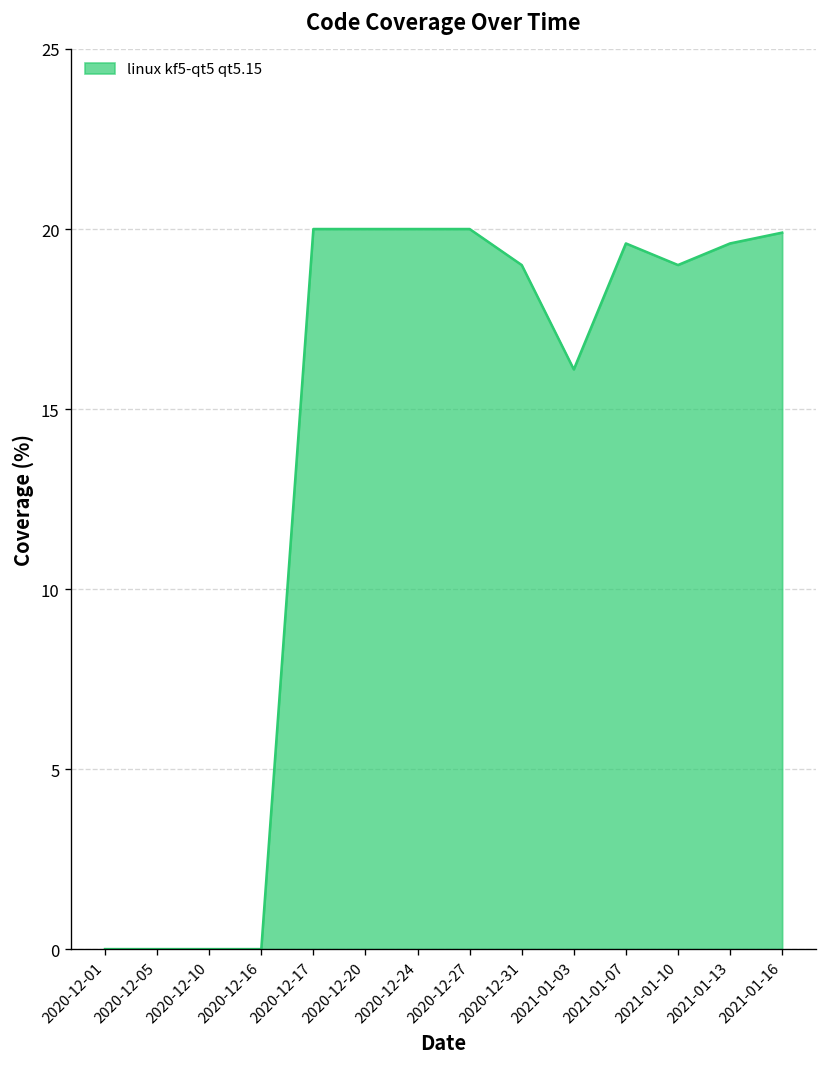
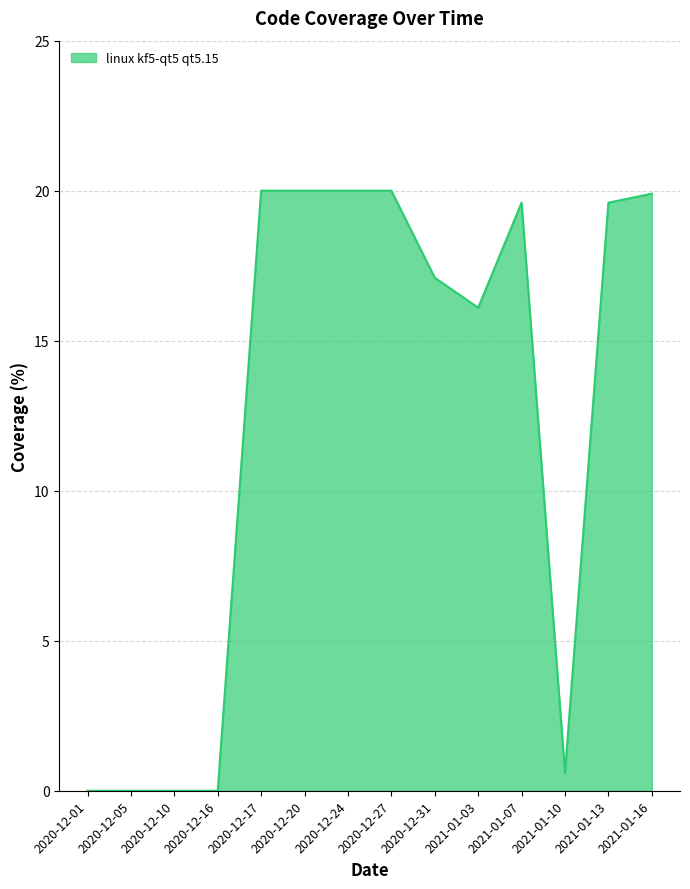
  {
    "2020-12-01": 0.0,
    "2020-12-05": 0.0,
    "2020-12-10": 0.0,
    "2020-12-16": 0.0,
    "2020-12-17": 20.0,
    "2020-12-20": 20.0,
    "2020-12-24": 20.0,
    "2020-12-27": 20.0,
-   "2020-12-31": 19.0,
+   "2020-12-31": 17.1,
    "2021-01-03": 16.1,
    "2021-01-07": 19.6,
-   "2021-01-10": 19.0,
+   "2021-01-10": 0.6,
    "2021-01-13": 19.6,
    "2021-01-16": 19.9
  }
